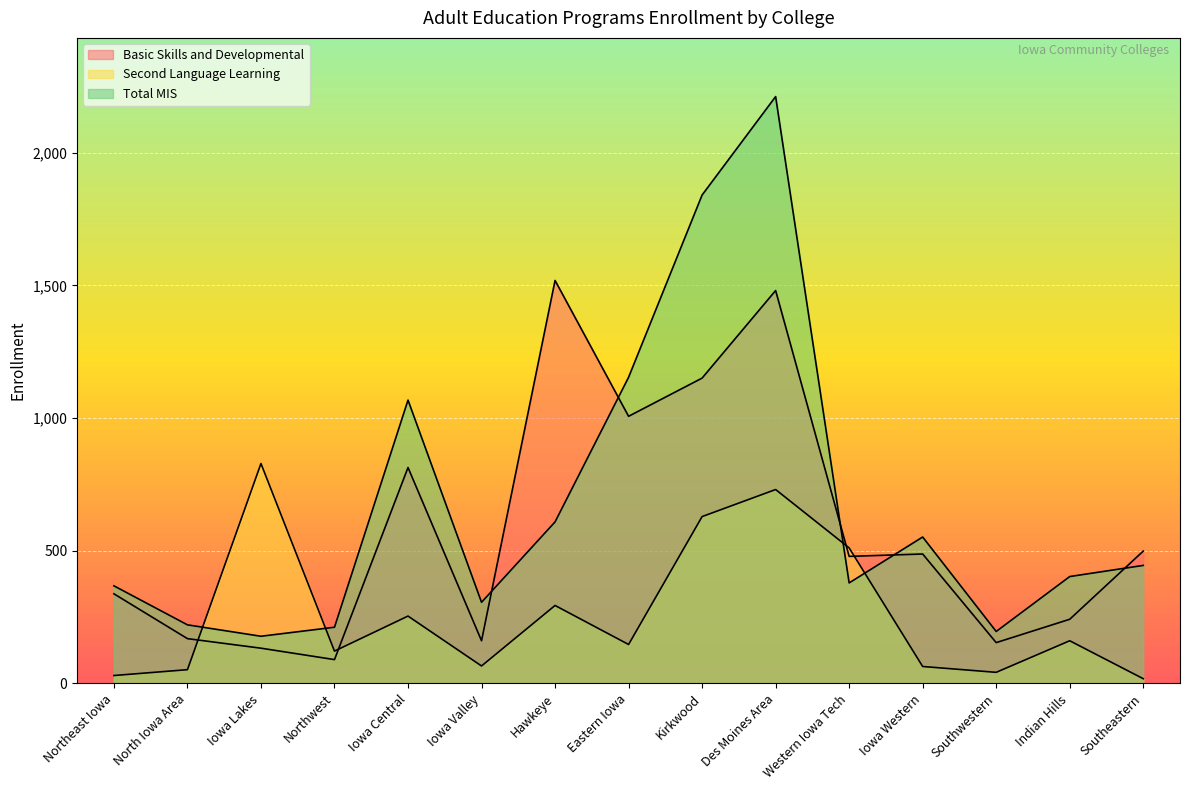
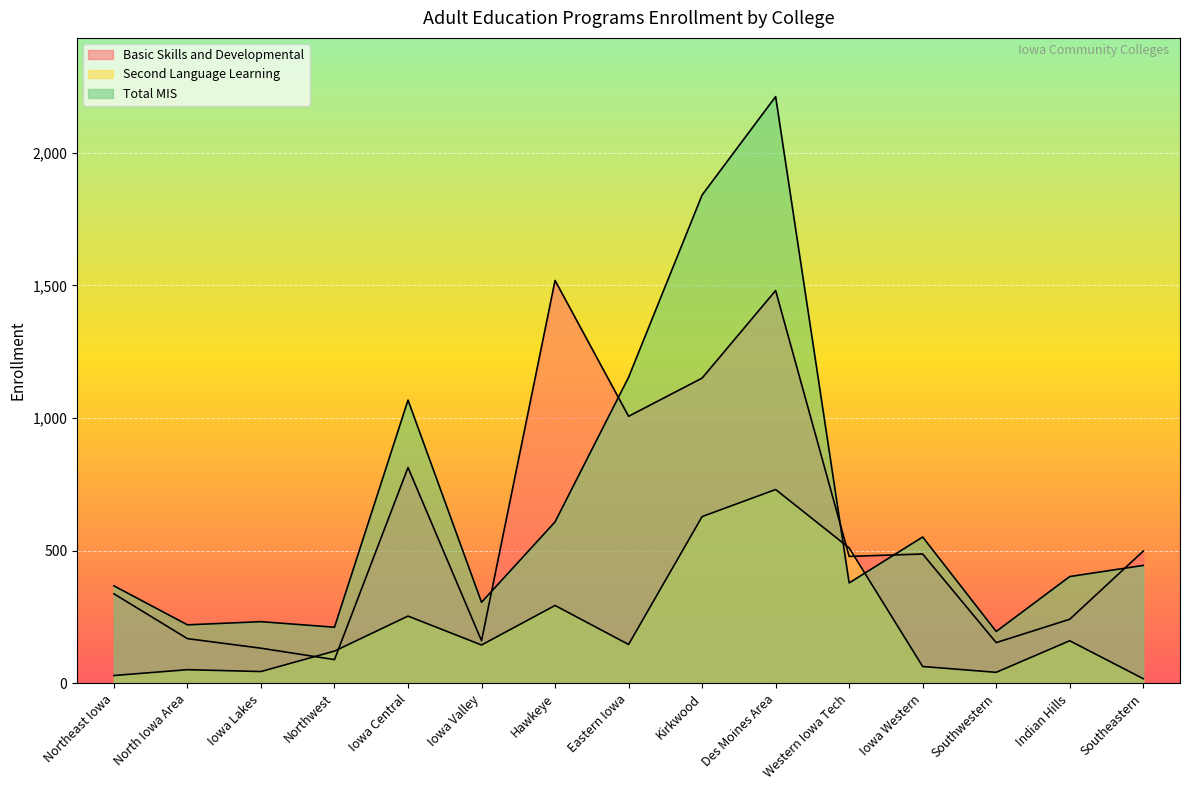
  {
    "Basic Skills and Developmental": {
      "Northeast Iowa": "340",
      "North Iowa Area": "170",
      "Iowa Lakes": "130",
      "Northwest": "90",
      "Iowa Central": "810",
      "Iowa Valley": "160",
      "Hawkeye": "1,520",
      "Eastern Iowa": "1,010",
      "Kirkwood": "1,150",
      "Des Moines Area": "1,480",
      "Western Iowa Tech": "480",
      "Iowa Western": "490",
      "Southwestern": "150",
      "Indian Hills": "240",
      "Southeastern": "500"
    },
    "Second Language Learning": {
      "Northeast Iowa": "30",
      "North Iowa Area": "50",
-     "Iowa Lakes": "830",
+     "Iowa Lakes": "50",
      "Northwest": "120",
      "Iowa Central": "250",
-     "Iowa Valley": "70",
+     "Iowa Valley": "150",
      "Hawkeye": "290",
      "Eastern Iowa": "150",
      "Kirkwood": "630",
      "Des Moines Area": "730",
      "Western Iowa Tech": "510",
      "Iowa Western": "60",
      "Southwestern": "40",
      "Indian Hills": "160",
      "Southeastern": "20"
    },
    "Total MIS": {
      "Northeast Iowa": "370",
      "North Iowa Area": "220",
-     "Iowa Lakes": "180",
+     "Iowa Lakes": "230",
      "Northwest": "210",
      "Iowa Central": "1,070",
      "Iowa Valley": "310",
      "Hawkeye": "610",
      "Eastern Iowa": "1,150",
      "Kirkwood": "1,840",
      "Des Moines Area": "2,210",
      "Western Iowa Tech": "380",
      "Iowa Western": "550",
      "Southwestern": "200",
      "Indian Hills": "400",
      "Southeastern": "450"
    }
  }
